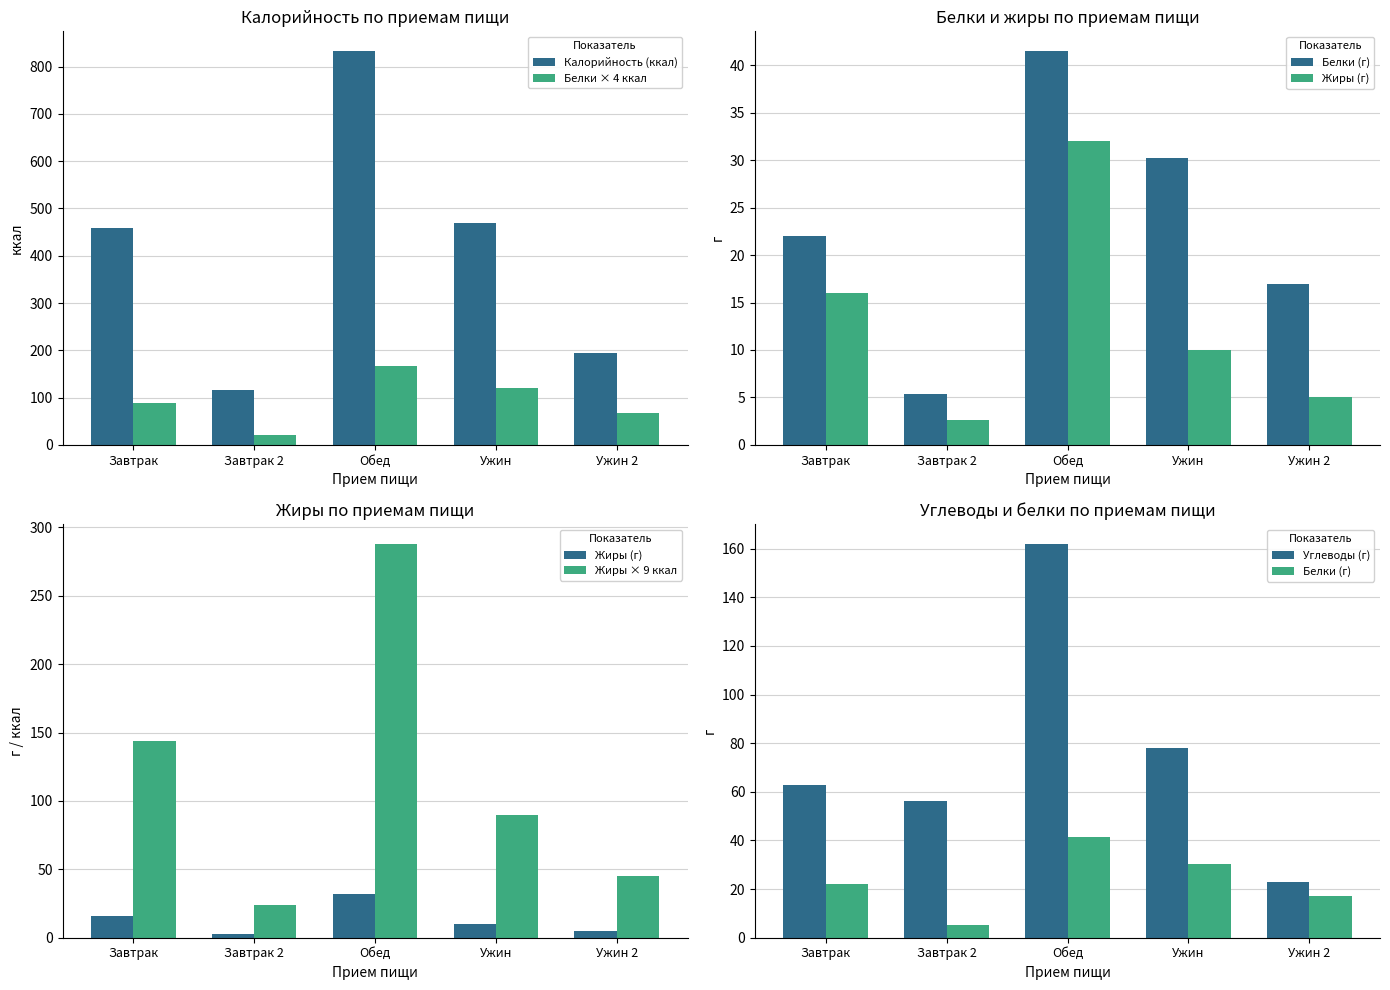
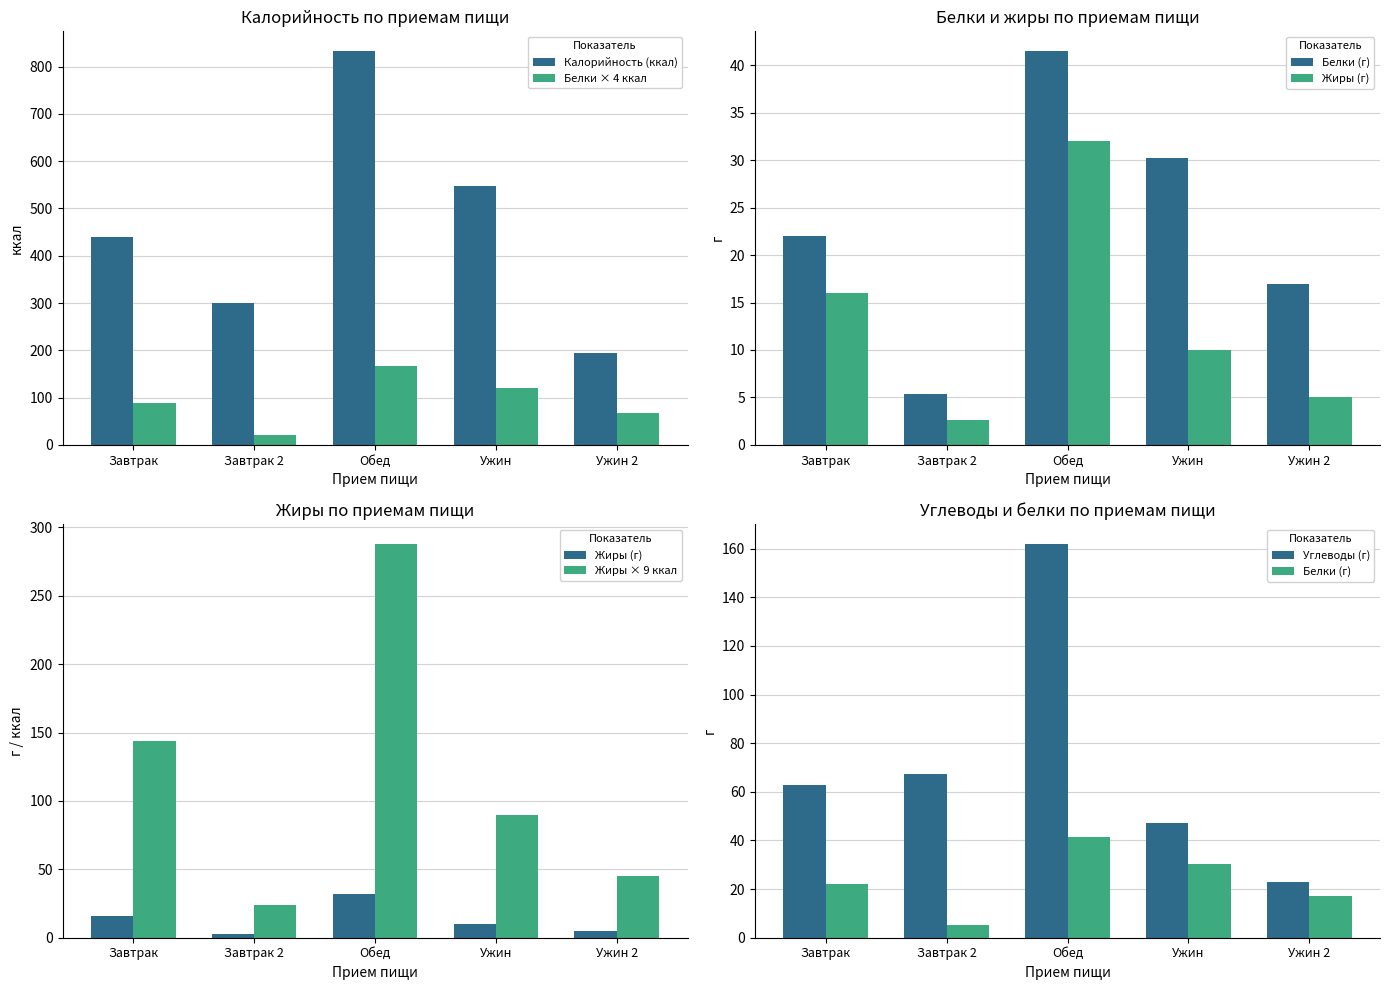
  {
    "Калорийность по приемам пищи": {
      "Калорийность (ккал)": {
-       "Завтрак": 460,
-       "Завтрак 2": 120,
+       "Завтрак": 440,
+       "Завтрак 2": 300,
        "Обед": 830,
-       "Ужин": 470,
+       "Ужин": 550,
        "Ужин 2": 190
      },
      "Белки × 4 ккал": {
        "Завтрак": 90,
        "Завтрак 2": 20,
        "Обед": 170,
        "Ужин": 120,
        "Ужин 2": 70
      }
    },
    "Жиры по приемам пищи": {
      "Жиры (г)": {
        "Завтрак": 16,
        "Завтрак 2": 3,
        "Обед": 32,
        "Ужин": 10,
        "Ужин 2": 5
      },
      "Жиры × 9 ккал": {
        "Завтрак": 144,
        "Завтрак 2": 24,
        "Обед": 288,
        "Ужин": 90,
        "Ужин 2": 45
      }
    },
    "Углеводы и белки по приемам пищи": {
      "Углеводы (г)": {
        "Завтрак": 63,
-       "Завтрак 2": 56,
+       "Завтрак 2": 67,
        "Обед": 162,
-       "Ужин": 78,
+       "Ужин": 47,
        "Ужин 2": 23
      },
      "Белки (г)": {
        "Завтрак": 22,
        "Завтрак 2": 5,
        "Обед": 42,
        "Ужин": 30,
        "Ужин 2": 17
      }
    }
  }
